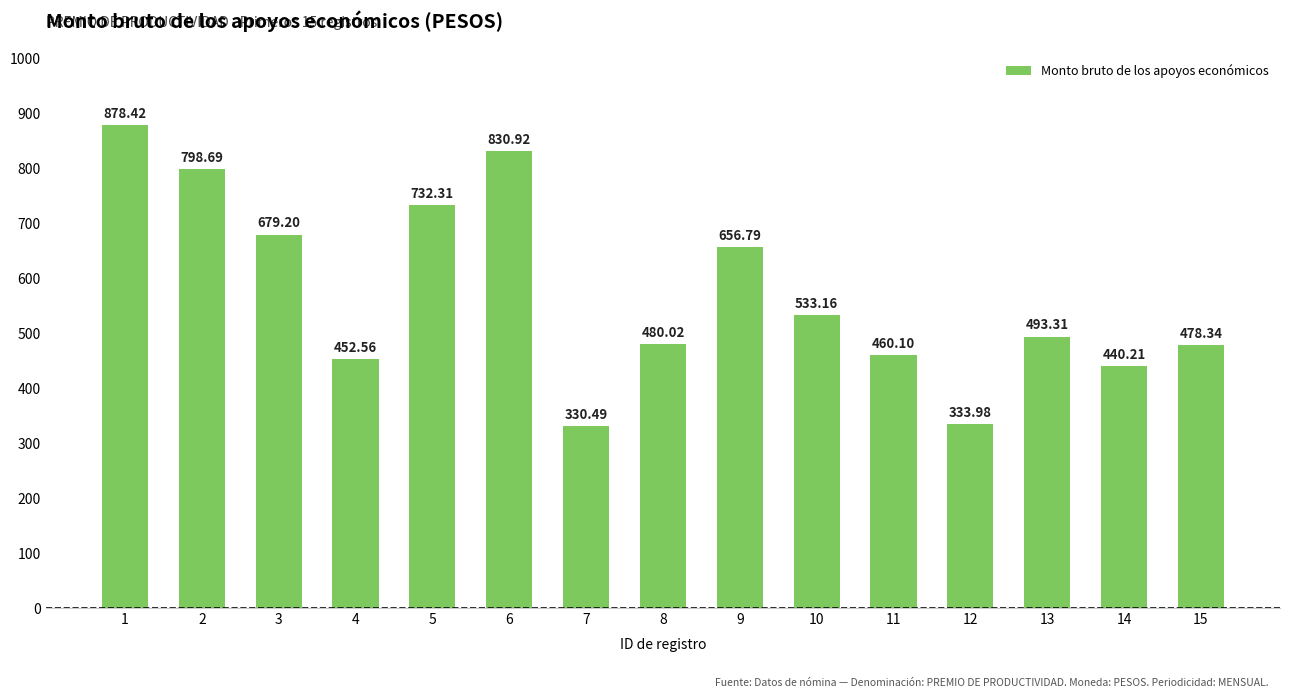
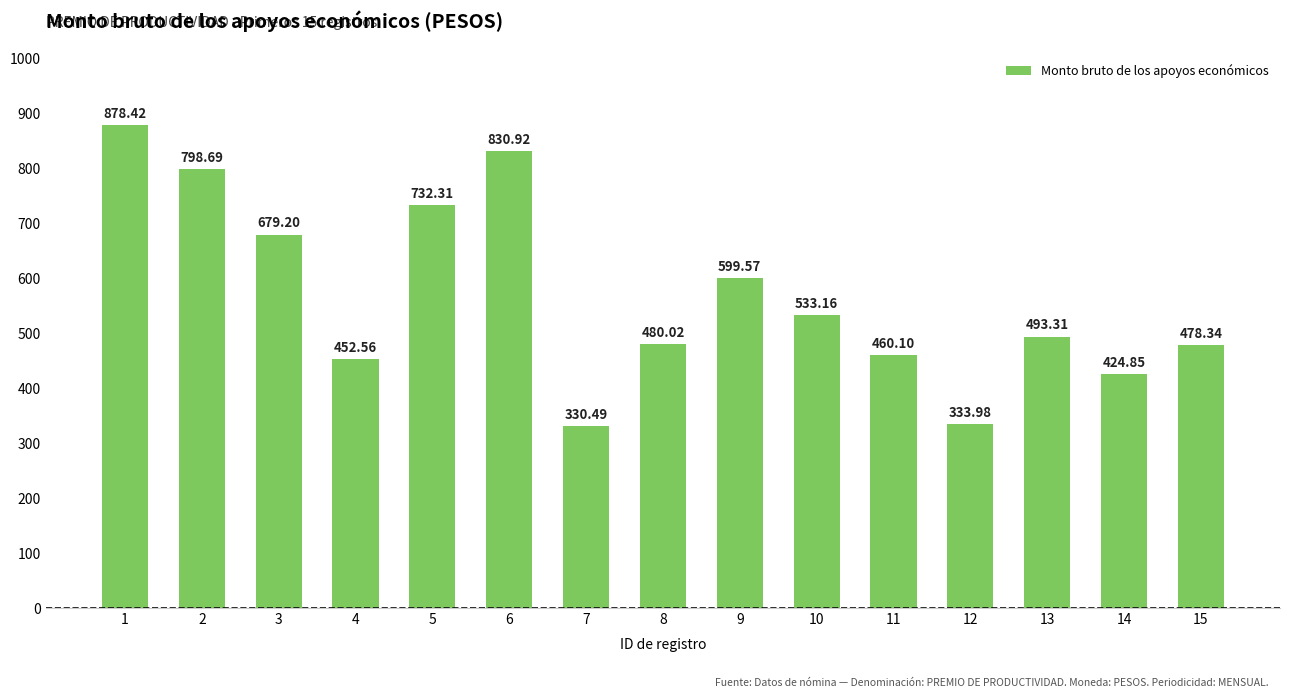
  {
    "1": 878.42,
    "2": 798.69,
    "3": 679.20,
    "4": 452.56,
    "5": 732.31,
    "6": 830.92,
    "7": 330.49,
    "8": 480.02,
-   "9": 656.79,
+   "9": 599.57,
    "10": 533.16,
    "11": 460.10,
    "12": 333.98,
    "13": 493.31,
-   "14": 440.21,
+   "14": 424.85,
    "15": 478.34
  }
